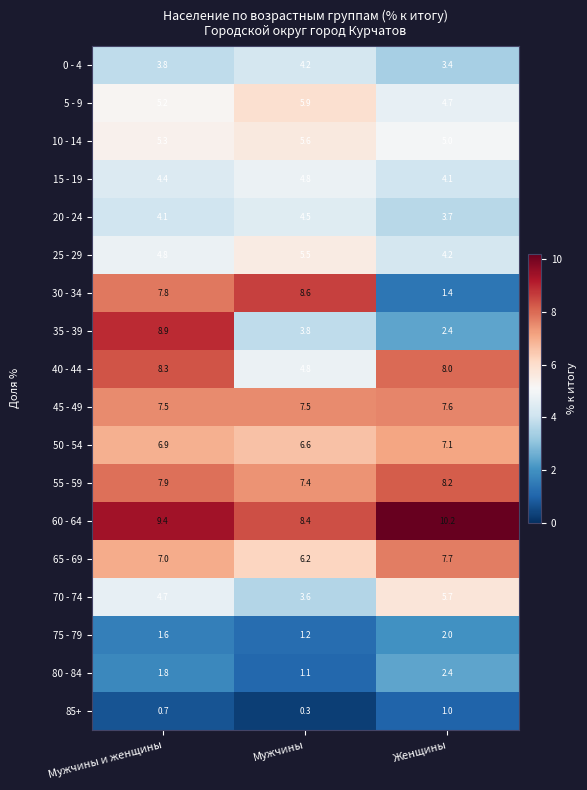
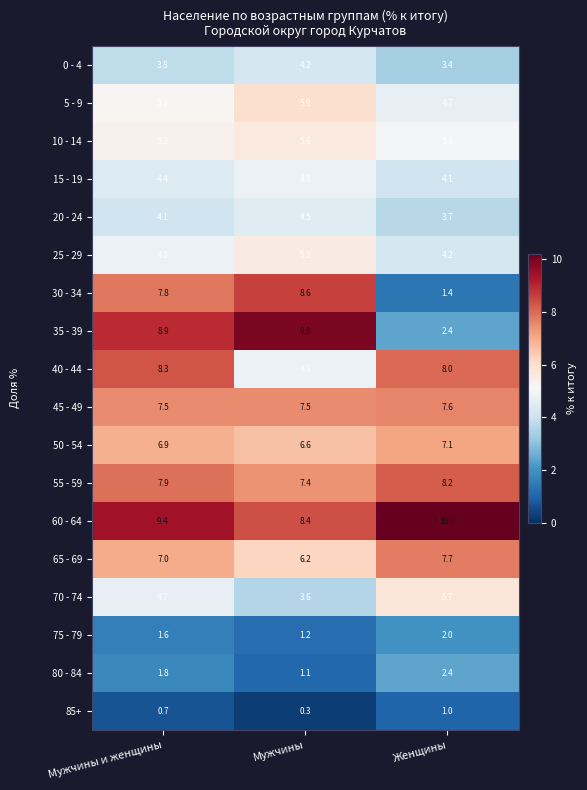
  {
    "0 - 4": {
      "Мужчины и женщины": 3.8,
      "Женщины": 3.4
    },
    "20 - 24": {
      "Женщины": 3.7
    },
    "30 - 34": {
      "Мужчины и женщины": 7.8,
      "Мужчины": 8.6,
      "Женщины": 1.4
    },
    "35 - 39": {
      "Мужчины и женщины": 8.9,
-     "Мужчины": 3.8,
+     "Мужчины": 9.9,
      "Женщины": 2.4
    },
    "40 - 44": {
      "Мужчины и женщины": 8.3,
      "Женщины": 8.0
    },
    "45 - 49": {
      "Мужчины и женщины": 7.5,
      "Мужчины": 7.5,
      "Женщины": 7.6
    },
    "50 - 54": {
      "Мужчины и женщины": 6.9,
      "Мужчины": 6.6,
      "Женщины": 7.1
    },
    "55 - 59": {
      "Мужчины и женщины": 7.9,
      "Мужчины": 7.4,
      "Женщины": 8.2
    },
    "60 - 64": {
      "Мужчины и женщины": 9.4,
      "Мужчины": 8.4,
      "Женщины": 10.2
    },
    "65 - 69": {
      "Мужчины и женщины": 7.0,
      "Мужчины": 6.2,
      "Женщины": 7.7
    },
    "70 - 74": {
      "Мужчины": 3.6
    },
    "75 - 79": {
      "Мужчины и женщины": 1.6,
      "Мужчины": 1.2,
      "Женщины": 2.0
    },
    "80 - 84": {
      "Мужчины и женщины": 1.8,
      "Мужчины": 1.1,
      "Женщины": 2.4
    },
    "85+": {
      "Мужчины и женщины": 0.7,
      "Мужчины": 0.3,
      "Женщины": 1.0
    }
  }
